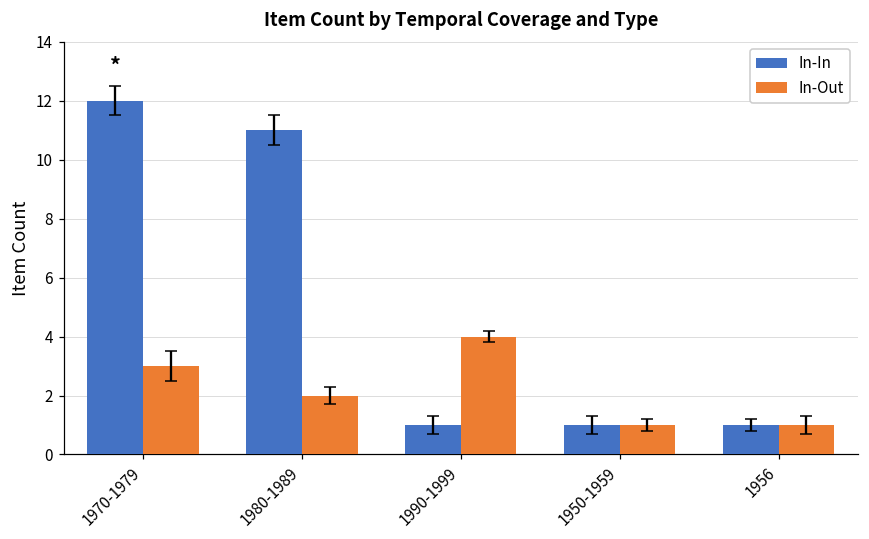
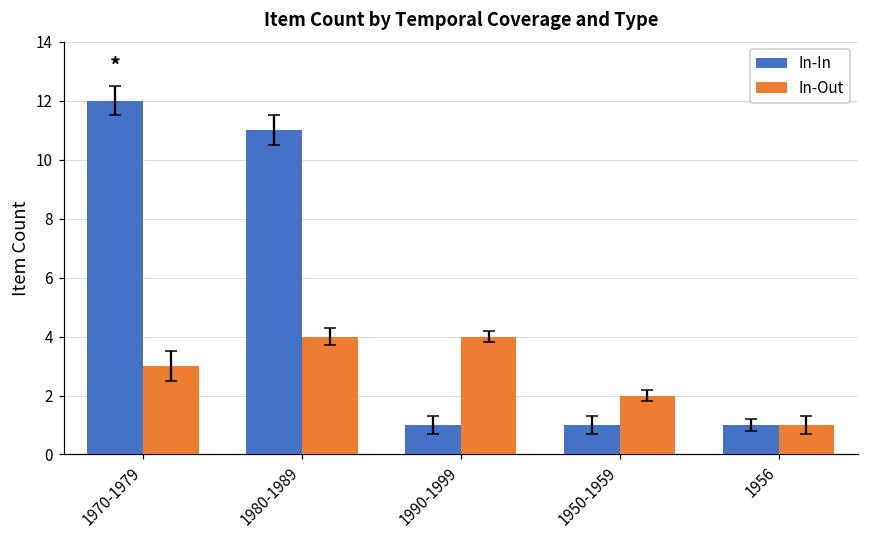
  {
    "In-Out": {
      "1970-1979": 3,
-     "1980-1989": 2,
+     "1980-1989": 4,
      "1990-1999": 4,
-     "1950-1959": 1,
+     "1950-1959": 2,
      "1956": 1
    }
  }
